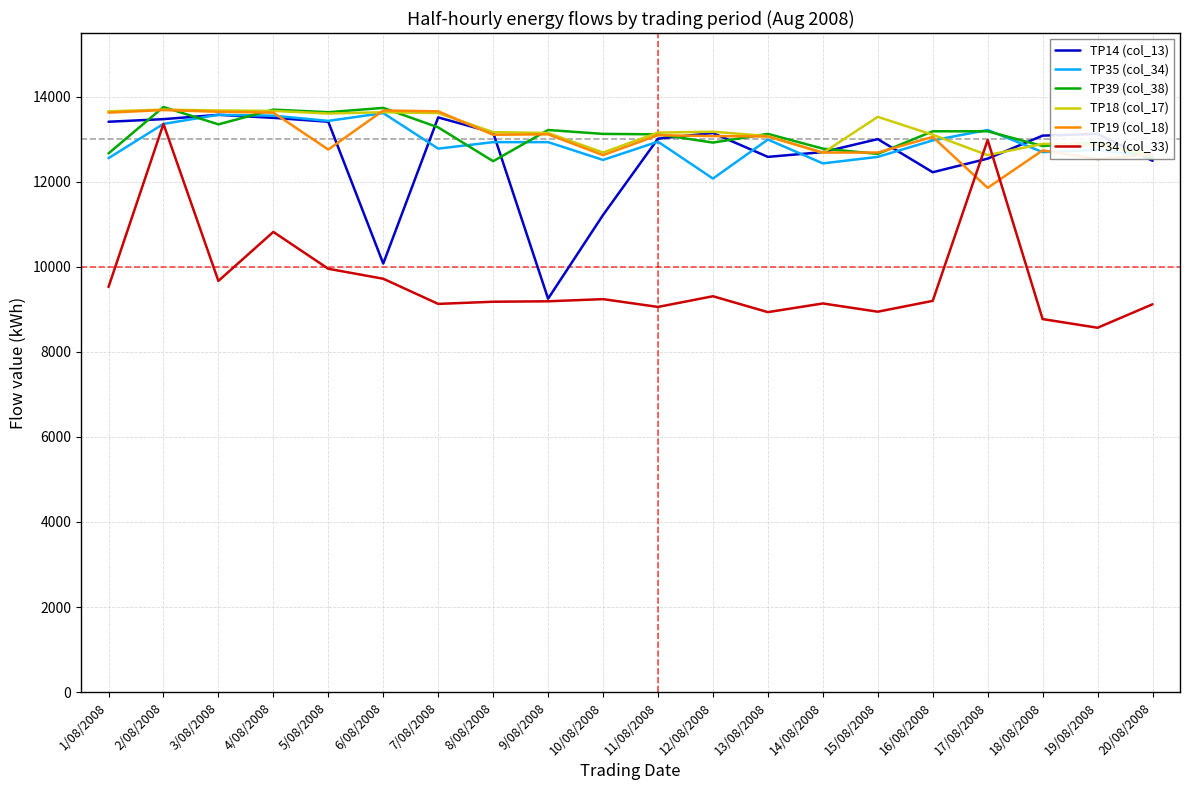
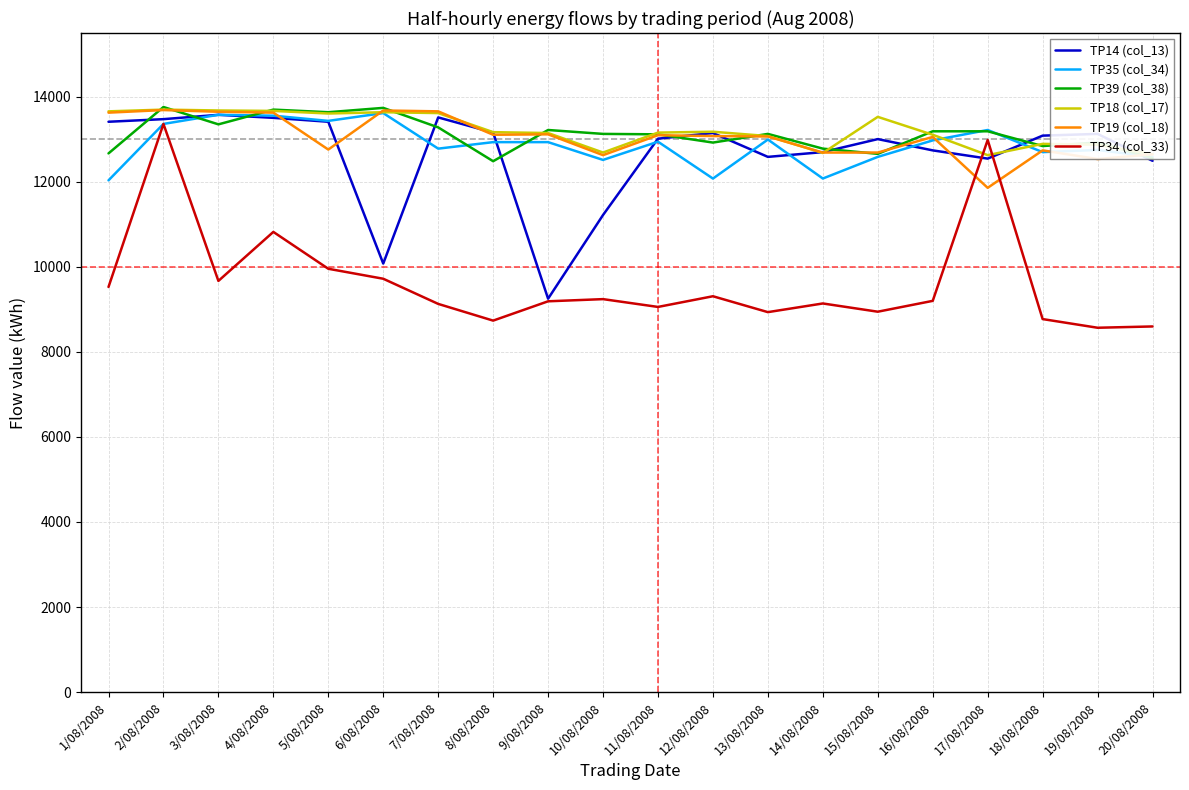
  {
    "TP14 (col_13)": {
      "1/08/2008": 13400,
      "2/08/2008": 13500,
      "6/08/2008": 10100,
      "7/08/2008": 13500,
      "9/08/2008": 9300,
      "10/08/2008": 11200,
      "11/08/2008": 13000,
      "13/08/2008": 12600,
      "15/08/2008": 13000,
-     "16/08/2008": 12200,
+     "16/08/2008": 12700,
      "17/08/2008": 12500,
      "18/08/2008": 13100,
      "20/08/2008": 12500
    },
    "TP35 (col_34)": {
-     "1/08/2008": 12600,
+     "1/08/2008": 12000,
      "7/08/2008": 12800,
      "8/08/2008": 12900,
      "9/08/2008": 12900,
      "10/08/2008": 12500,
      "11/08/2008": 12900,
      "12/08/2008": 12100,
      "13/08/2008": 13000,
-     "14/08/2008": 12400,
+     "14/08/2008": 12100,
      "15/08/2008": 12600,
      "16/08/2008": 13000
    },
    "TP39 (col_38)": {
      "1/08/2008": 12700,
      "2/08/2008": 13800,
      "3/08/2008": 13400,
      "6/08/2008": 13700,
      "7/08/2008": 13300,
      "8/08/2008": 12500,
      "9/08/2008": 13200,
      "10/08/2008": 13100,
      "12/08/2008": 12900,
      "14/08/2008": 12800,
      "16/08/2008": 13200
    },
    "TP18 (col_17)": {
      "10/08/2008": 12700,
      "15/08/2008": 13500,
      "17/08/2008": 12600
    },
    "TP19 (col_18)": {
      "5/08/2008": 12800,
      "10/08/2008": 12600,
      "12/08/2008": 13100,
      "17/08/2008": 11900,
      "19/08/2008": 12500
    },
    "TP34 (col_33)": {
      "1/08/2008": 9500,
      "3/08/2008": 9700,
      "4/08/2008": 10800,
      "5/08/2008": 10000,
      "6/08/2008": 9700,
      "7/08/2008": 9100,
-     "8/08/2008": 9200,
+     "8/08/2008": 8700,
      "9/08/2008": 9200,
      "10/08/2008": 9200,
      "11/08/2008": 9100,
      "12/08/2008": 9300,
      "13/08/2008": 8900,
      "14/08/2008": 9100,
      "15/08/2008": 8900,
      "16/08/2008": 9200,
      "17/08/2008": 13000,
      "18/08/2008": 8800,
      "19/08/2008": 8600,
-     "20/08/2008": 9100
+     "20/08/2008": 8600
    }
  }
